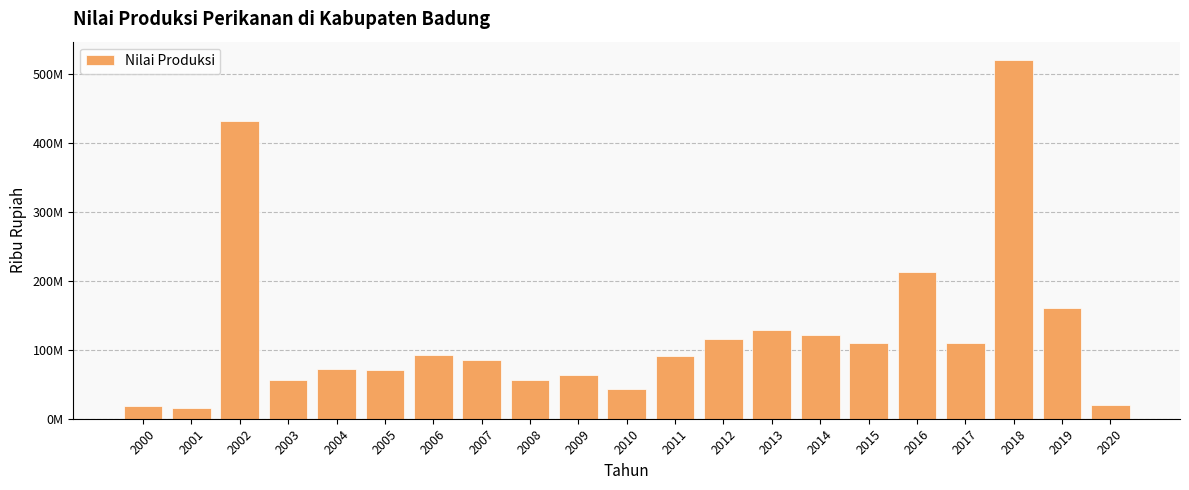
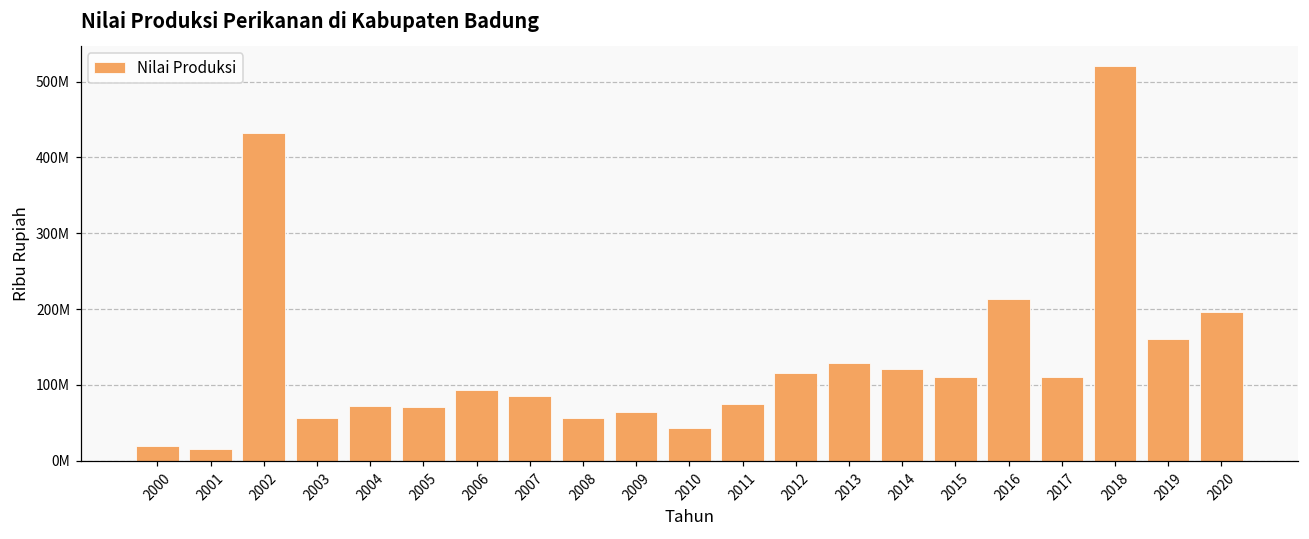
  {
    "2000": 20000000,
    "2001": 20000000,
    "2002": 430000000,
    "2003": 60000000,
    "2004": 70000000,
    "2005": 70000000,
    "2006": 90000000,
    "2007": 90000000,
    "2008": 60000000,
    "2009": 60000000,
    "2010": 40000000,
-   "2011": 90000000,
+   "2011": 70000000,
    "2012": 120000000,
    "2013": 130000000,
    "2014": 120000000,
    "2015": 110000000,
    "2016": 210000000,
    "2017": 110000000,
    "2018": 520000000,
    "2019": 160000000,
-   "2020": 20000000
+   "2020": 200000000
  }
